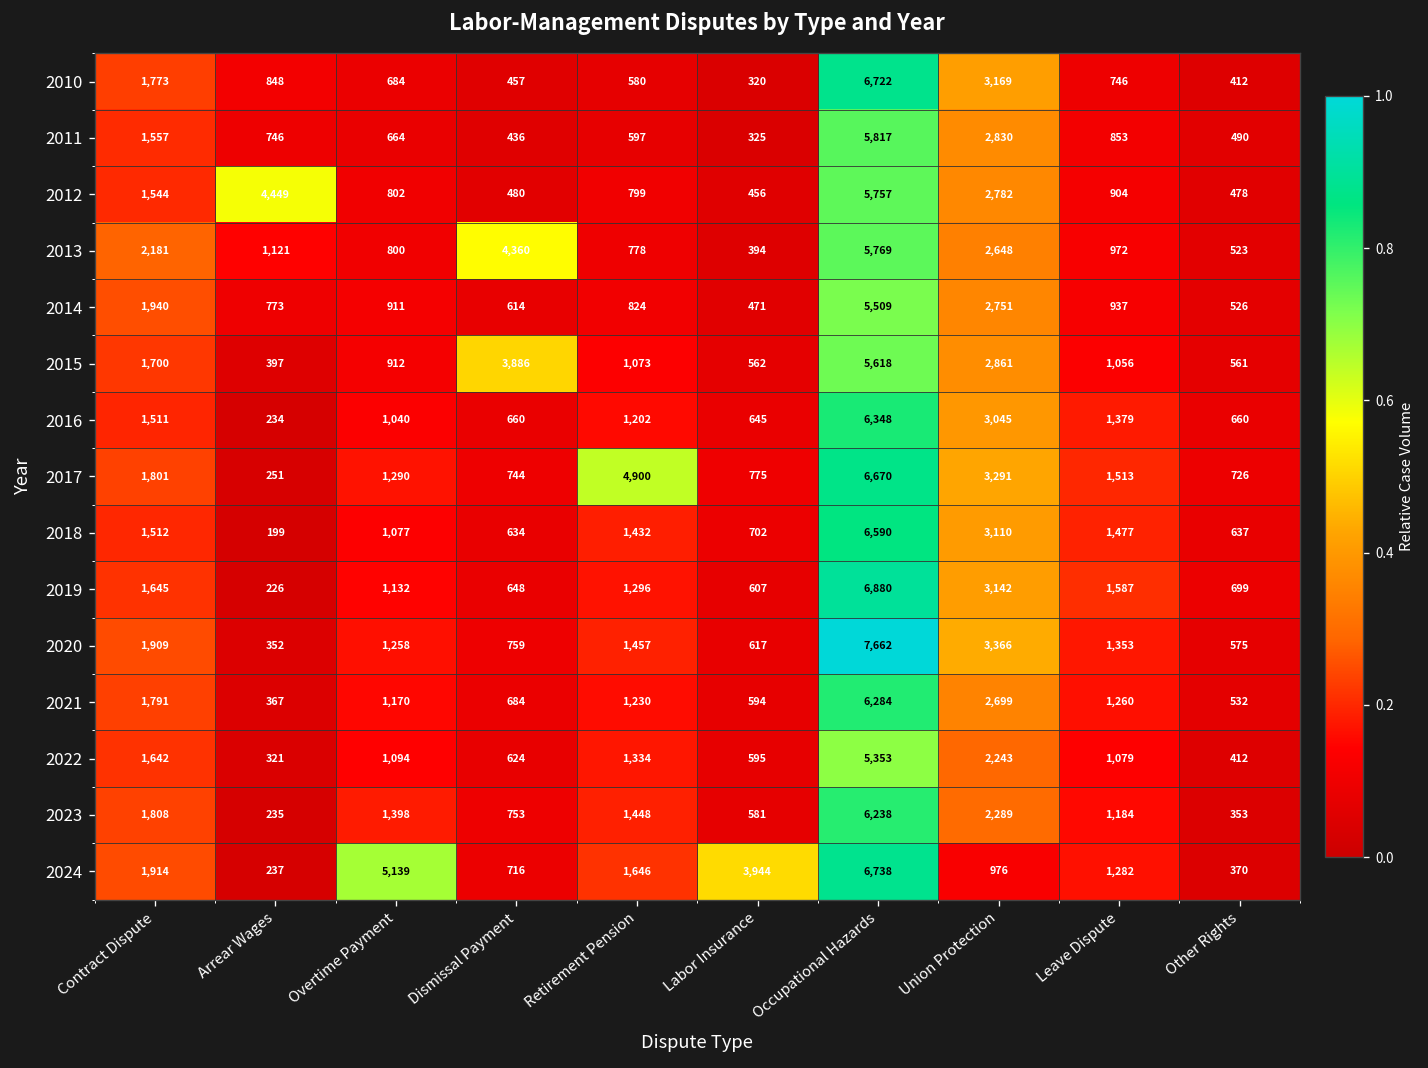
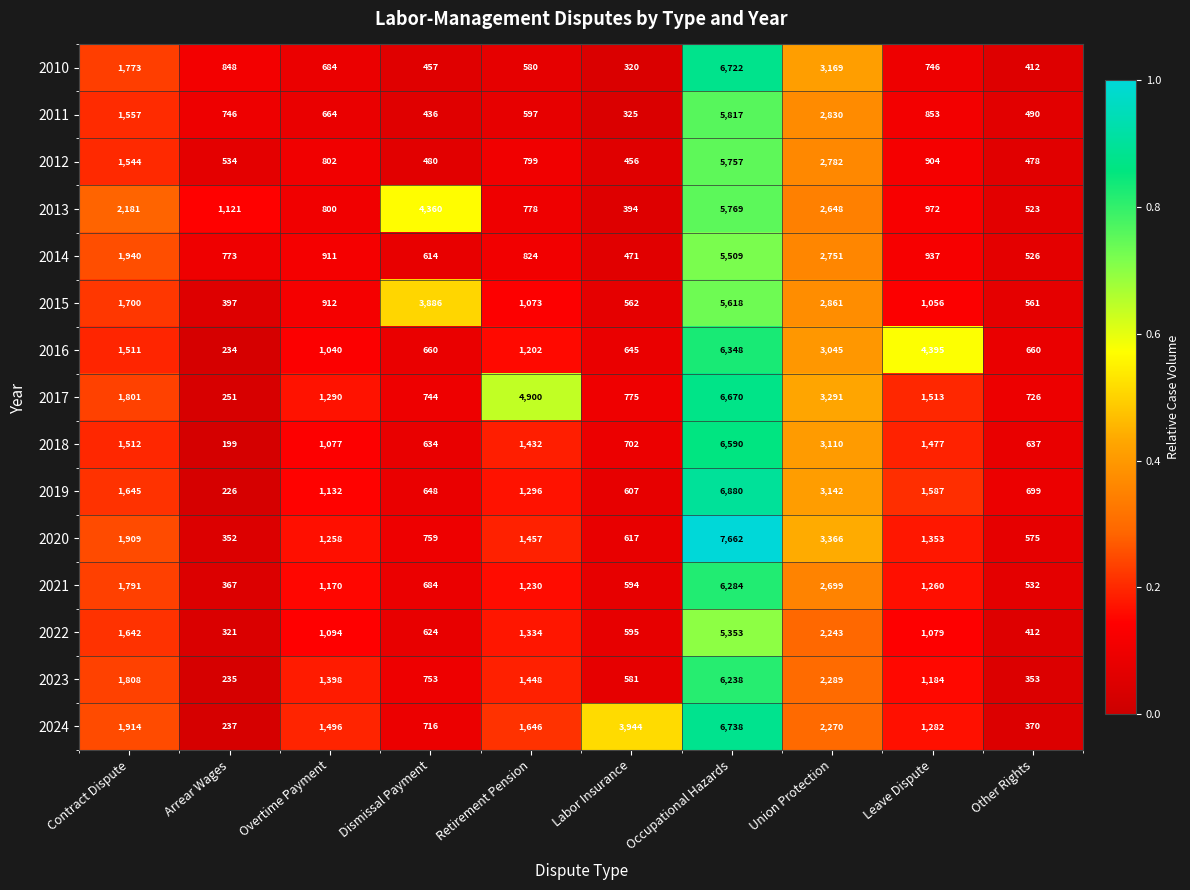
  {
    "2010": {
      "Contract Dispute": "1,773",
      "Arrear Wages": "848",
      "Overtime Payment": "684",
      "Dismissal Payment": "457",
      "Retirement Pension": "580",
      "Labor Insurance": "320",
      "Occupational Hazards": "6,722",
      "Union Protection": "3,169",
      "Leave Dispute": "746",
      "Other Rights": "412"
    },
    "2011": {
      "Contract Dispute": "1,557",
      "Arrear Wages": "746",
      "Overtime Payment": "664",
      "Dismissal Payment": "436",
      "Retirement Pension": "597",
      "Labor Insurance": "325",
      "Occupational Hazards": "5,817",
      "Union Protection": "2,830",
      "Leave Dispute": "853",
      "Other Rights": "490"
    },
    "2012": {
      "Contract Dispute": "1,544",
-     "Arrear Wages": "4,449",
+     "Arrear Wages": "534",
      "Overtime Payment": "802",
      "Dismissal Payment": "480",
      "Retirement Pension": "799",
      "Labor Insurance": "456",
      "Occupational Hazards": "5,757",
      "Union Protection": "2,782",
      "Leave Dispute": "904",
      "Other Rights": "478"
    },
    "2013": {
      "Contract Dispute": "2,181",
      "Arrear Wages": "1,121",
      "Overtime Payment": "800",
      "Dismissal Payment": "4,360",
      "Retirement Pension": "778",
      "Labor Insurance": "394",
      "Occupational Hazards": "5,769",
      "Union Protection": "2,648",
      "Leave Dispute": "972",
      "Other Rights": "523"
    },
    "2014": {
      "Contract Dispute": "1,940",
      "Arrear Wages": "773",
      "Overtime Payment": "911",
      "Dismissal Payment": "614",
      "Retirement Pension": "824",
      "Labor Insurance": "471",
      "Occupational Hazards": "5,509",
      "Union Protection": "2,751",
      "Leave Dispute": "937",
      "Other Rights": "526"
    },
    "2015": {
      "Contract Dispute": "1,700",
      "Arrear Wages": "397",
      "Overtime Payment": "912",
      "Dismissal Payment": "3,886",
      "Retirement Pension": "1,073",
      "Labor Insurance": "562",
      "Occupational Hazards": "5,618",
      "Union Protection": "2,861",
      "Leave Dispute": "1,056",
      "Other Rights": "561"
    },
    "2016": {
      "Contract Dispute": "1,511",
      "Arrear Wages": "234",
      "Overtime Payment": "1,040",
      "Dismissal Payment": "660",
      "Retirement Pension": "1,202",
      "Labor Insurance": "645",
      "Occupational Hazards": "6,348",
      "Union Protection": "3,045",
-     "Leave Dispute": "1,379",
+     "Leave Dispute": "4,395",
      "Other Rights": "660"
    },
    "2017": {
      "Contract Dispute": "1,801",
      "Arrear Wages": "251",
      "Overtime Payment": "1,290",
      "Dismissal Payment": "744",
      "Retirement Pension": "4,900",
      "Labor Insurance": "775",
      "Occupational Hazards": "6,670",
      "Union Protection": "3,291",
      "Leave Dispute": "1,513",
      "Other Rights": "726"
    },
    "2018": {
      "Contract Dispute": "1,512",
      "Arrear Wages": "199",
      "Overtime Payment": "1,077",
      "Dismissal Payment": "634",
      "Retirement Pension": "1,432",
      "Labor Insurance": "702",
      "Occupational Hazards": "6,590",
      "Union Protection": "3,110",
      "Leave Dispute": "1,477",
      "Other Rights": "637"
    },
    "2019": {
      "Contract Dispute": "1,645",
      "Arrear Wages": "226",
      "Overtime Payment": "1,132",
      "Dismissal Payment": "648",
      "Retirement Pension": "1,296",
      "Labor Insurance": "607",
      "Occupational Hazards": "6,880",
      "Union Protection": "3,142",
      "Leave Dispute": "1,587",
      "Other Rights": "699"
    },
    "2020": {
      "Contract Dispute": "1,909",
      "Arrear Wages": "352",
      "Overtime Payment": "1,258",
      "Dismissal Payment": "759",
      "Retirement Pension": "1,457",
      "Labor Insurance": "617",
      "Occupational Hazards": "7,662",
      "Union Protection": "3,366",
      "Leave Dispute": "1,353",
      "Other Rights": "575"
    },
    "2021": {
      "Contract Dispute": "1,791",
      "Arrear Wages": "367",
      "Overtime Payment": "1,170",
      "Dismissal Payment": "684",
      "Retirement Pension": "1,230",
      "Labor Insurance": "594",
      "Occupational Hazards": "6,284",
      "Union Protection": "2,699",
      "Leave Dispute": "1,260",
      "Other Rights": "532"
    },
    "2022": {
      "Contract Dispute": "1,642",
      "Arrear Wages": "321",
      "Overtime Payment": "1,094",
      "Dismissal Payment": "624",
      "Retirement Pension": "1,334",
      "Labor Insurance": "595",
      "Occupational Hazards": "5,353",
      "Union Protection": "2,243",
      "Leave Dispute": "1,079",
      "Other Rights": "412"
    },
    "2023": {
      "Contract Dispute": "1,808",
      "Arrear Wages": "235",
      "Overtime Payment": "1,398",
      "Dismissal Payment": "753",
      "Retirement Pension": "1,448",
      "Labor Insurance": "581",
      "Occupational Hazards": "6,238",
      "Union Protection": "2,289",
      "Leave Dispute": "1,184",
      "Other Rights": "353"
    },
    "2024": {
      "Contract Dispute": "1,914",
      "Arrear Wages": "237",
-     "Overtime Payment": "5,139",
+     "Overtime Payment": "1,496",
      "Dismissal Payment": "716",
      "Retirement Pension": "1,646",
      "Labor Insurance": "3,944",
      "Occupational Hazards": "6,738",
-     "Union Protection": "976",
+     "Union Protection": "2,270",
      "Leave Dispute": "1,282",
      "Other Rights": "370"
    }
  }
